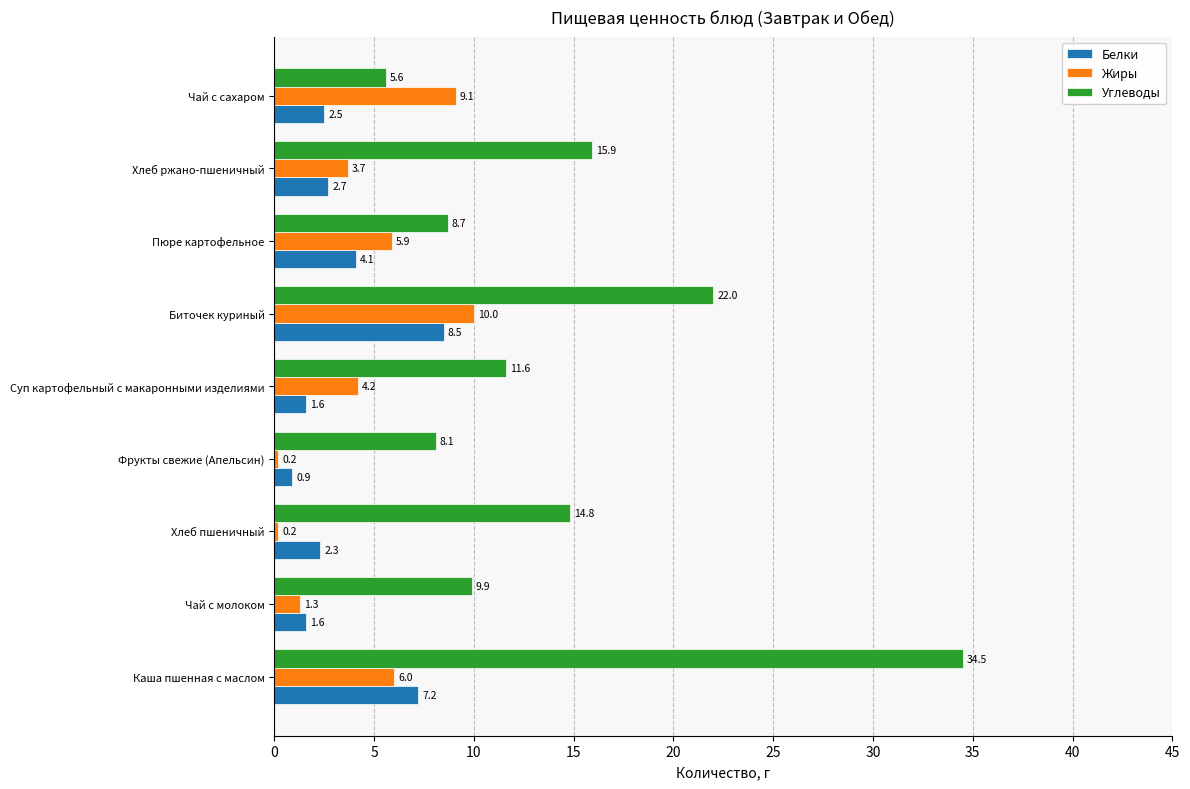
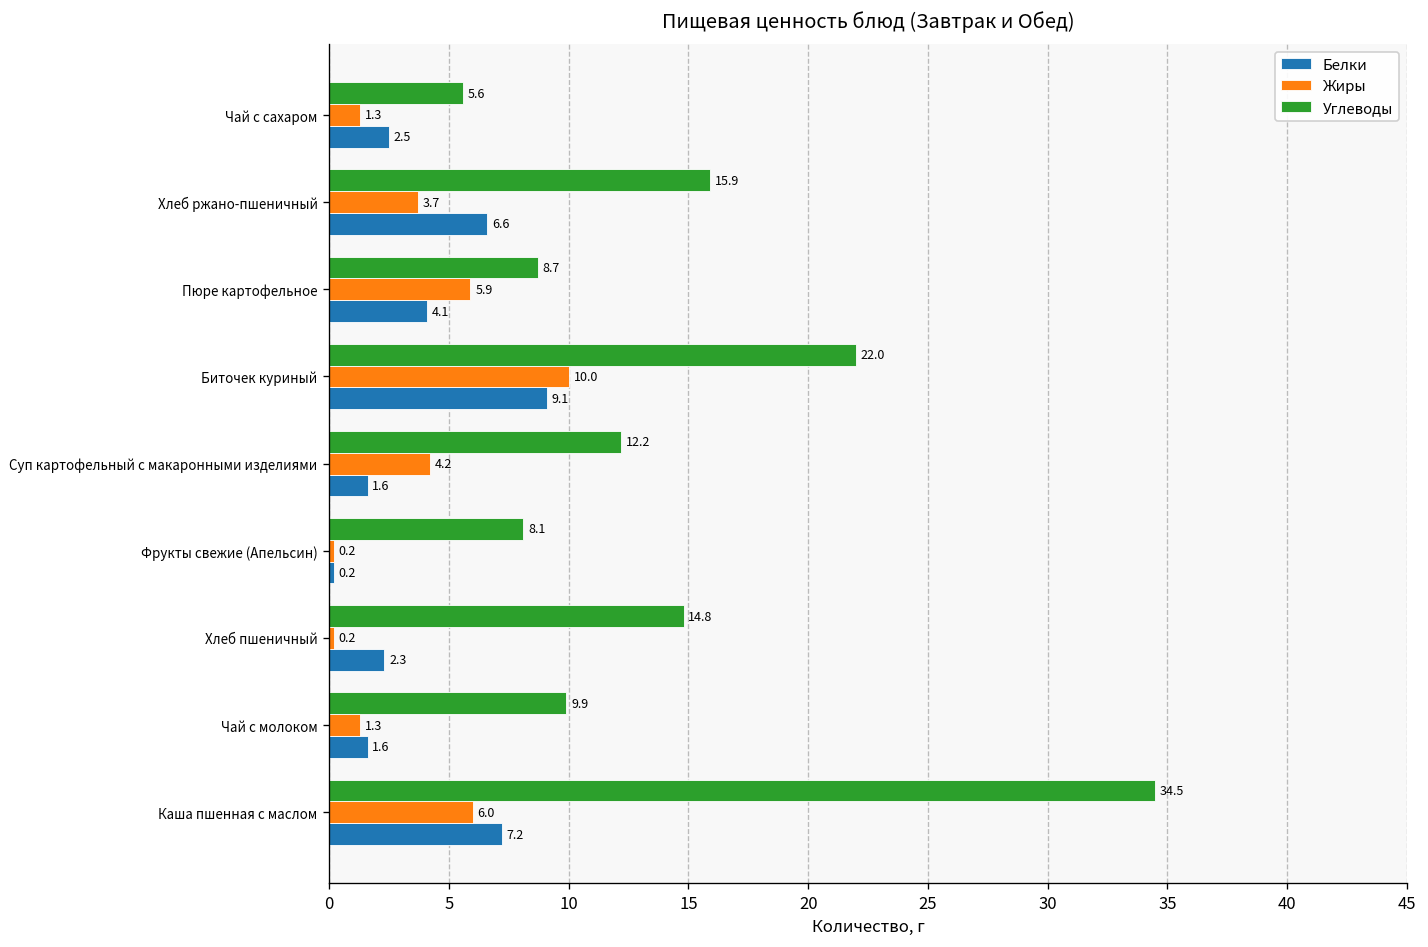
  {
    "Белки": {
      "Чай с сахаром": 2.5,
-     "Хлеб ржано-пшеничный": 2.7,
+     "Хлеб ржано-пшеничный": 6.6,
      "Пюре картофельное": 4.1,
-     "Биточек куриный": 8.5,
+     "Биточек куриный": 9.1,
      "Суп картофельный с макаронными изделиями": 1.6,
-     "Фрукты свежие (Апельсин)": 0.9,
+     "Фрукты свежие (Апельсин)": 0.2,
      "Хлеб пшеничный": 2.3,
      "Чай с молоком": 1.6,
      "Каша пшенная с маслом": 7.2
    },
    "Жиры": {
-     "Чай с сахаром": 9.1,
+     "Чай с сахаром": 1.3,
      "Хлеб ржано-пшеничный": 3.7,
      "Пюре картофельное": 5.9,
      "Биточек куриный": 10.0,
      "Суп картофельный с макаронными изделиями": 4.2,
      "Фрукты свежие (Апельсин)": 0.2,
      "Хлеб пшеничный": 0.2,
      "Чай с молоком": 1.3,
      "Каша пшенная с маслом": 6.0
    },
    "Углеводы": {
      "Чай с сахаром": 5.6,
      "Хлеб ржано-пшеничный": 15.9,
      "Пюре картофельное": 8.7,
      "Биточек куриный": 22.0,
-     "Суп картофельный с макаронными изделиями": 11.6,
+     "Суп картофельный с макаронными изделиями": 12.2,
      "Фрукты свежие (Апельсин)": 8.1,
      "Хлеб пшеничный": 14.8,
      "Чай с молоком": 9.9,
      "Каша пшенная с маслом": 34.5
    }
  }
